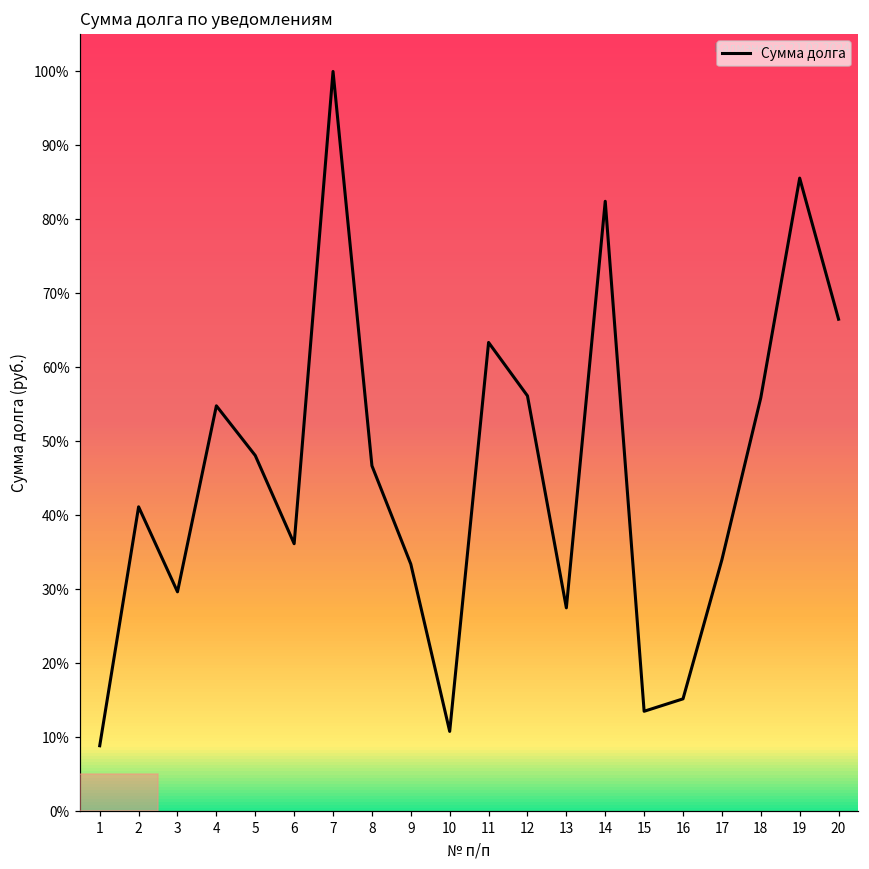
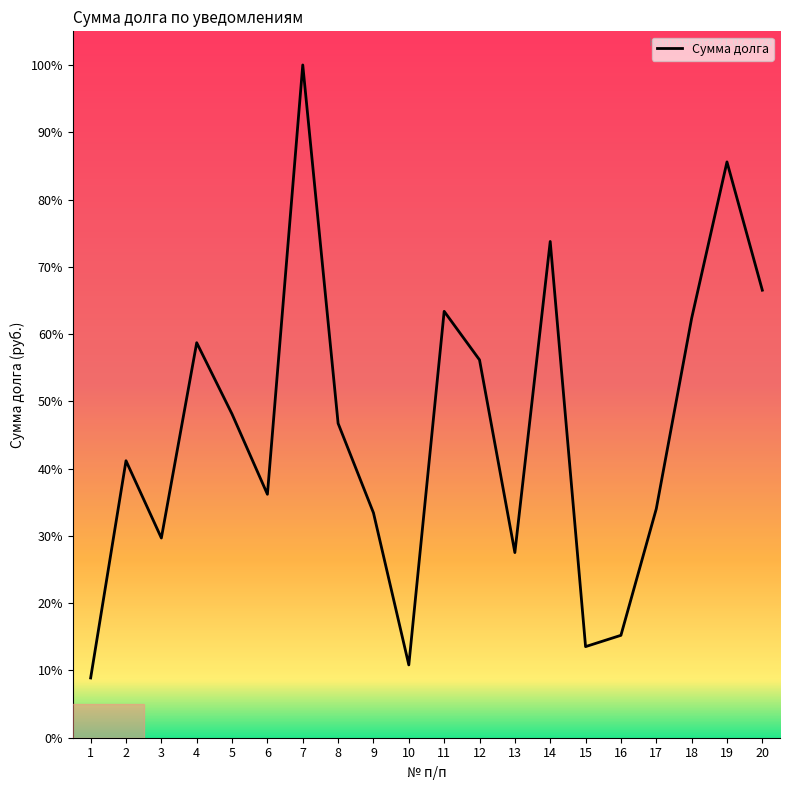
  {
    "1": "9%",
    "2": "41%",
    "3": "30%",
-   "4": "55%",
+   "4": "59%",
    "5": "48%",
    "6": "36%",
    "7": "100%",
    "8": "47%",
    "9": "33%",
    "10": "11%",
    "11": "63%",
    "12": "56%",
    "13": "28%",
-   "14": "82%",
+   "14": "74%",
    "15": "14%",
    "16": "15%",
    "17": "34%",
-   "18": "56%",
+   "18": "62%",
    "19": "86%",
    "20": "67%"
  }
